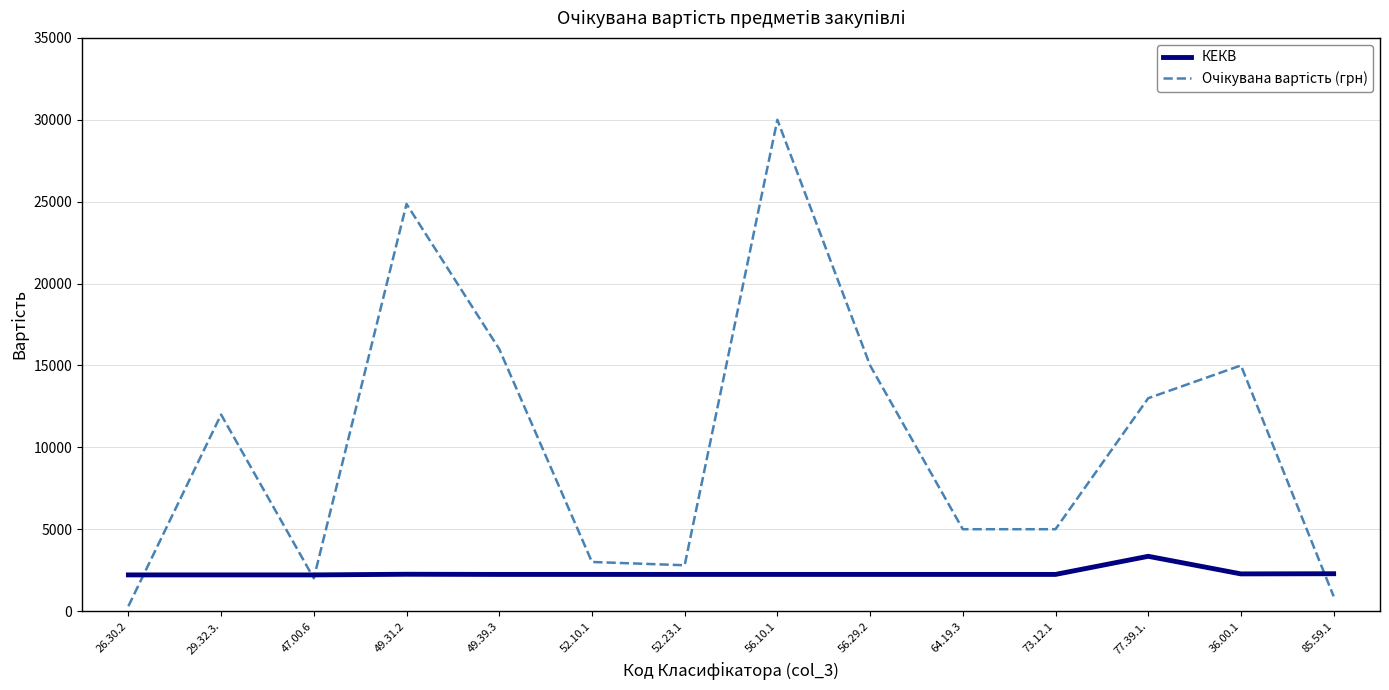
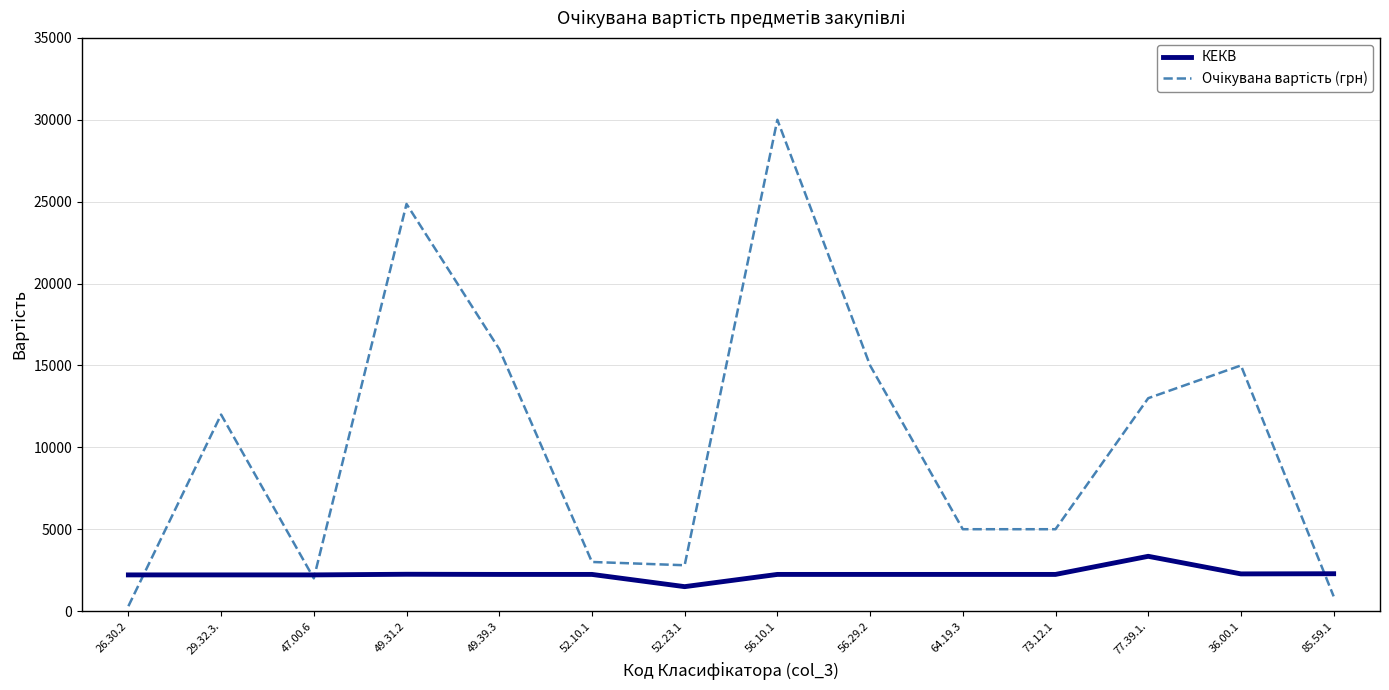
  {
    "КЕКВ": {
      "26.30.2": 2200,
      "29.32.3.": 2200,
      "47.00.6": 2200,
      "49.31.2": 2300,
      "49.39.3": 2200,
      "52.10.1": 2200,
-     "52.23.1": 2200,
+     "52.23.1": 1500,
      "56.10.1": 2200,
      "56.29.2": 2200,
      "64.19.3": 2200,
      "73.12.1": 2200,
      "77.39.1.": 3300,
      "36.00.1": 2300,
      "85.59.1": 2300
    },
    "Очікувана вартість (грн)": {
      "26.30.2": 300,
      "29.32.3.": 12000,
      "47.00.6": 2000,
      "49.31.2": 24900,
      "49.39.3": 16000,
      "52.10.1": 3000,
      "52.23.1": 2800,
      "56.10.1": 30000,
      "56.29.2": 15000,
      "64.19.3": 5000,
      "73.12.1": 5000,
      "77.39.1.": 13000,
      "36.00.1": 15000,
      "85.59.1": 900
    }
  }
